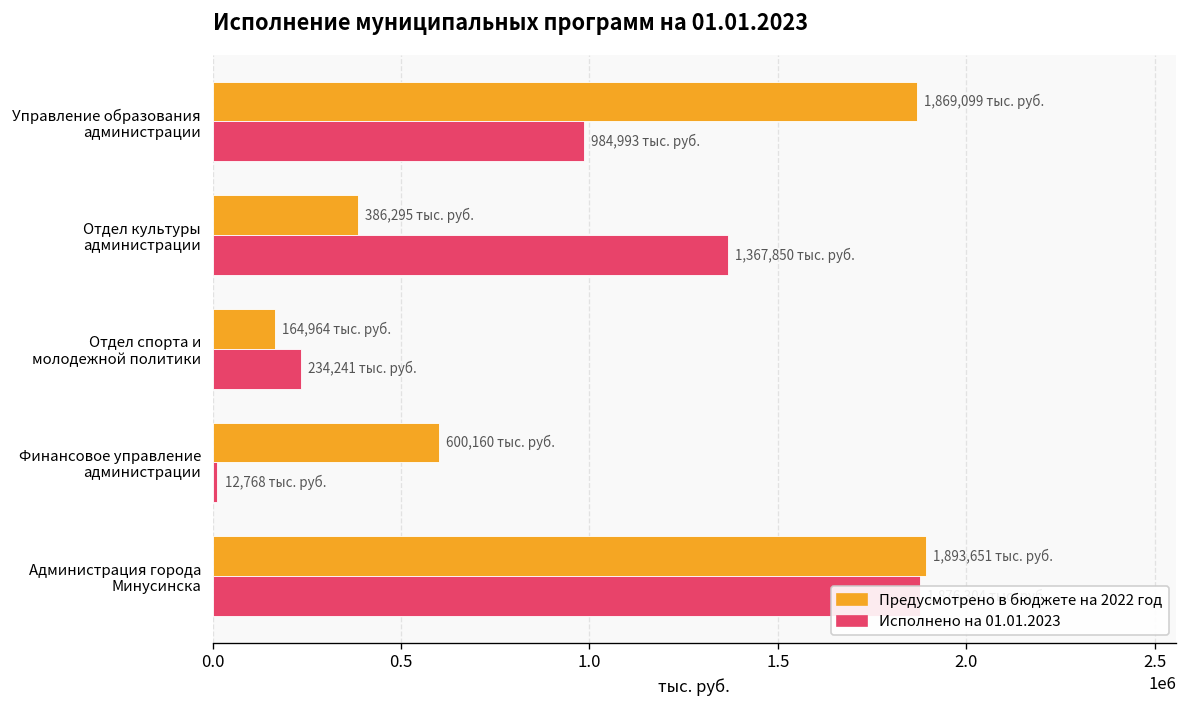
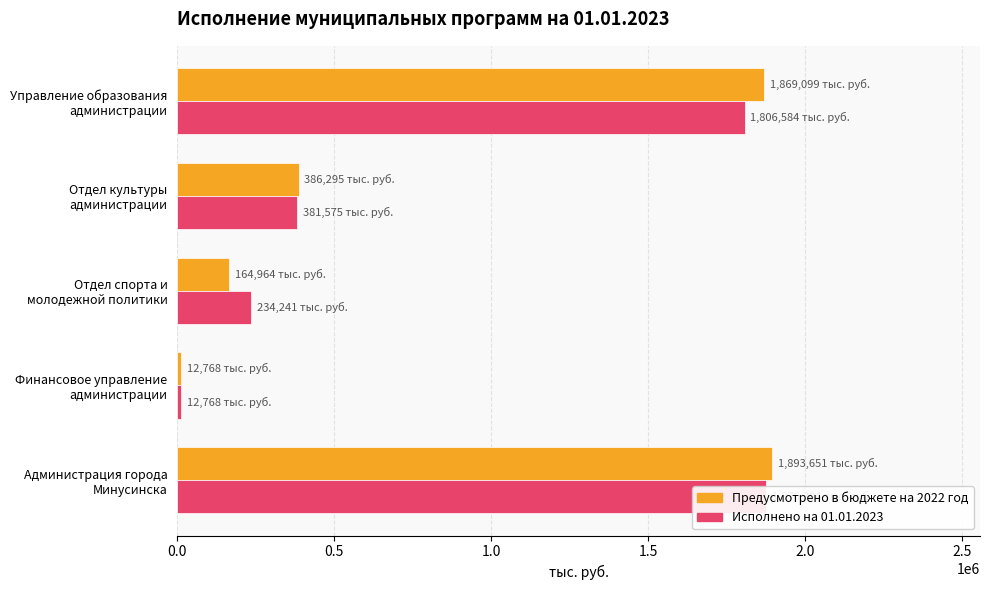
  {
    "Предусмотрено в бюджете на 2022 год": {
      "Управление образования администрации": "1,869,099",
      "Отдел культуры администрации": "386,295",
      "Отдел спорта и молодежной политики": "164,964",
-     "Финансовое управление администрации": "600,160",
+     "Финансовое управление администрации": "12,768",
      "Администрация города Минусинска": "1,893,651"
    },
    "Исполнено на 01.01.2023": {
-     "Управление образования администрации": "984,993",
-     "Отдел культуры администрации": "1,367,850",
+     "Управление образования администрации": "1,806,584",
+     "Отдел культуры администрации": "381,575",
      "Отдел спорта и молодежной политики": "234,241",
      "Финансовое управление администрации": "12,768"
    }
  }
